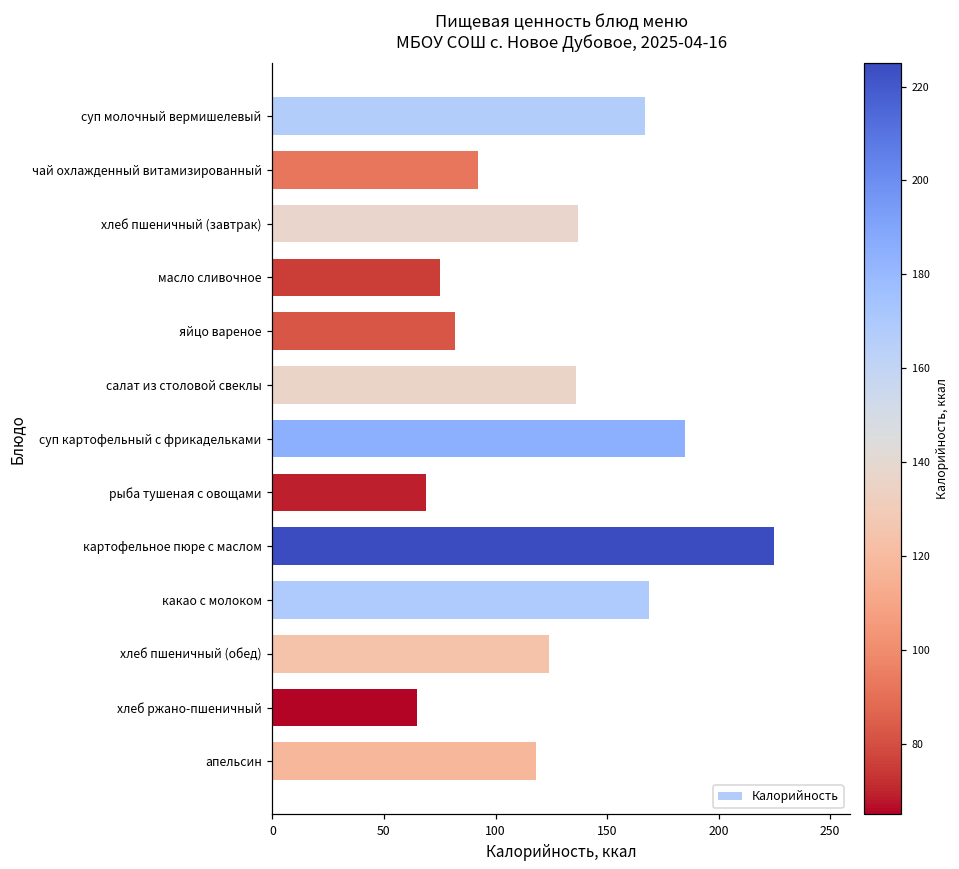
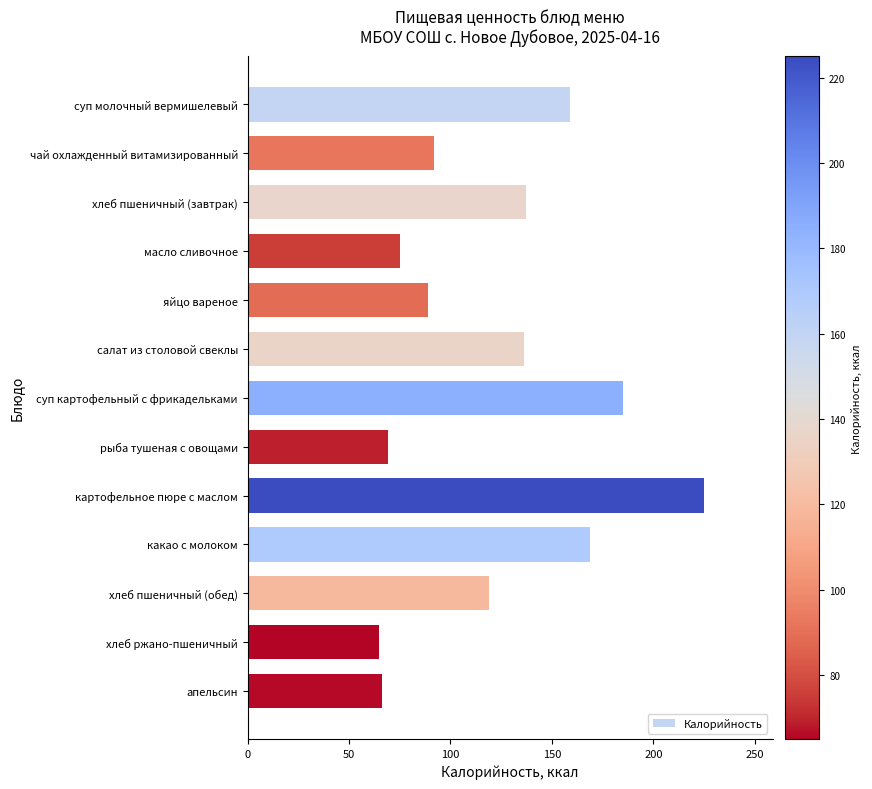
  {
-   "суп молочный вермишелевый": 167,
+   "суп молочный вермишелевый": 159,
    "чай охлажденный витамизированный": 92,
    "хлеб пшеничный (завтрак)": 137,
    "масло сливочное": 75,
-   "яйцо вареное": 82,
+   "яйцо вареное": 89,
    "салат из столовой свеклы": 136,
    "суп картофельный с фрикадельками": 185,
    "рыба тушеная с овощами": 69,
    "картофельное пюре с маслом": 225,
    "какао с молоком": 169,
-   "хлеб пшеничный (обед)": 124,
+   "хлеб пшеничный (обед)": 119,
    "хлеб ржано-пшеничный": 65,
-   "апельсин": 118
+   "апельсин": 66
  }
